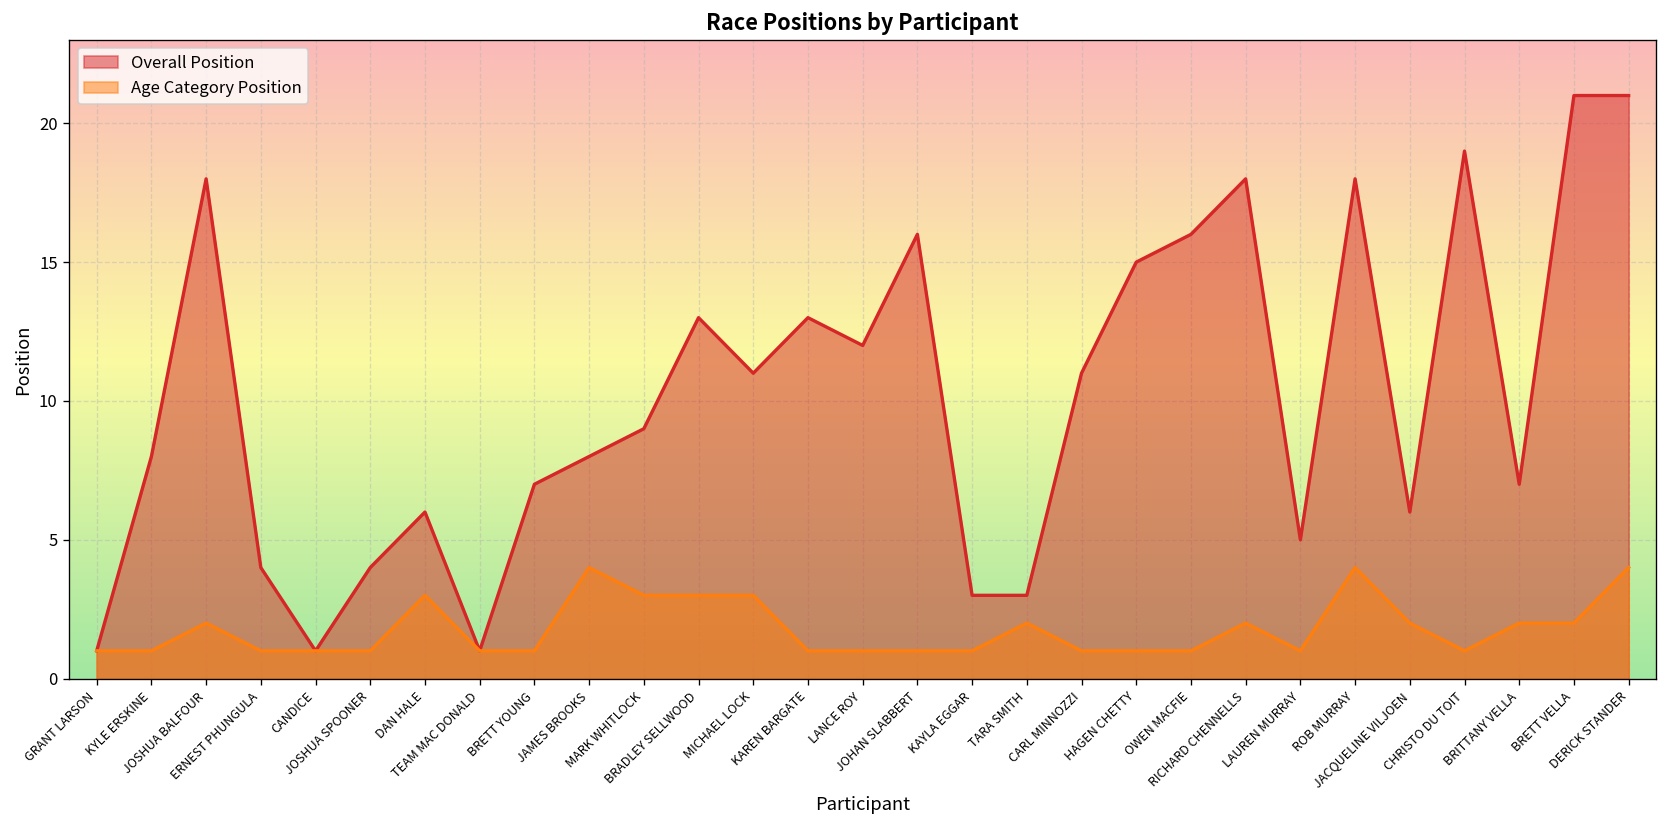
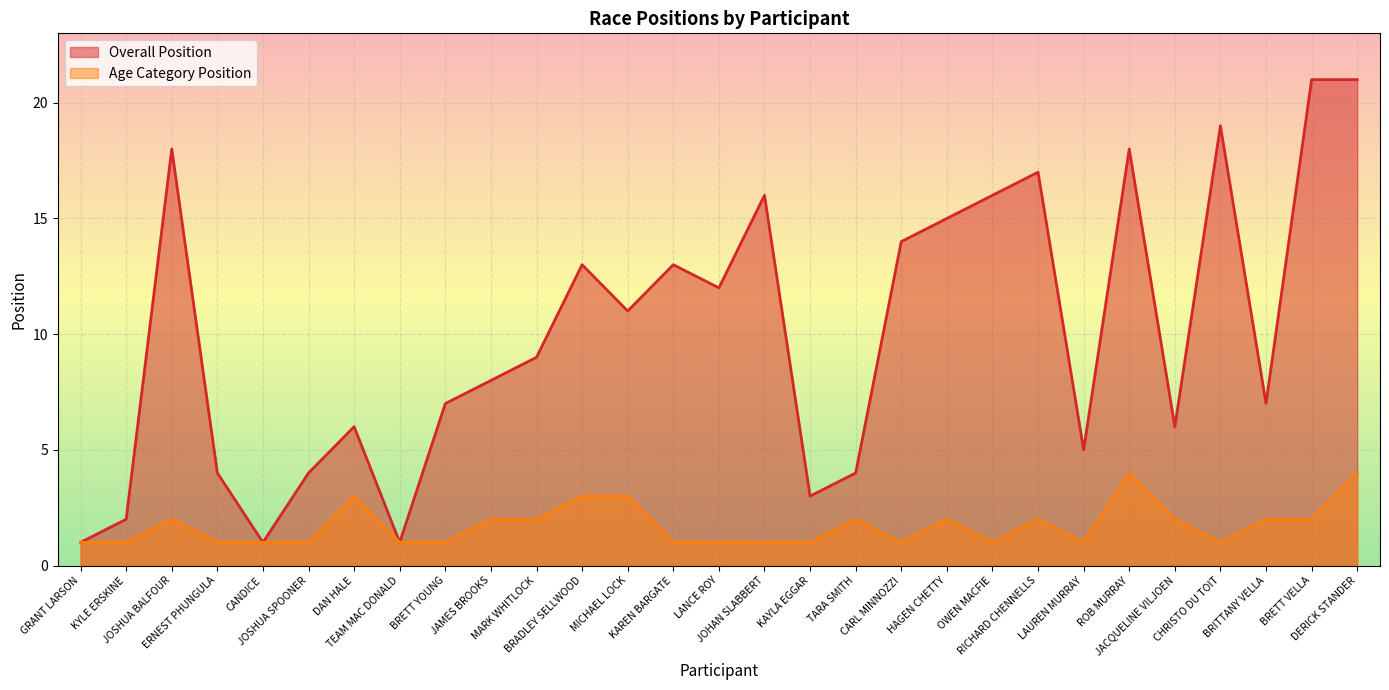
  {
    "Overall Position": {
-     "KYLE ERSKINE": 8,
+     "KYLE ERSKINE": 2,
      "JOSHUA BALFOUR": 18,
      "ERNEST PHUNGULA": 4,
      "JOSHUA SPOONER": 4,
      "DAN HALE": 6,
      "BRETT YOUNG": 7,
      "JAMES BROOKS": 8,
      "MARK WHITLOCK": 9,
      "BRADLEY SELLWOOD": 13,
      "MICHAEL LOCK": 11,
      "KAREN BARGATE": 13,
      "LANCE ROY": 12,
      "JOHAN SLABBERT": 16,
      "KAYLA EGGAR": 3,
-     "TARA SMITH": 3,
-     "CARL MINNOZZI": 11,
+     "TARA SMITH": 4,
+     "CARL MINNOZZI": 14,
      "HAGEN CHETTY": 15,
      "OWEN MACFIE": 16,
-     "RICHARD CHENNELLS": 18,
+     "RICHARD CHENNELLS": 17,
      "LAUREN MURRAY": 5,
      "ROB MURRAY": 18,
      "JACQUELINE VILJOEN": 6,
      "CHRISTO DU TOIT": 19,
      "BRITTANY VELLA": 7,
      "BRETT VELLA": 21,
      "DERICK STANDER": 21
    },
    "Age Category Position": {
      "KYLE ERSKINE": 1,
      "JOSHUA BALFOUR": 2,
      "ERNEST PHUNGULA": 1,
      "JOSHUA SPOONER": 1,
      "DAN HALE": 3,
      "BRETT YOUNG": 1,
-     "JAMES BROOKS": 4,
-     "MARK WHITLOCK": 3,
+     "JAMES BROOKS": 2,
+     "MARK WHITLOCK": 2,
      "BRADLEY SELLWOOD": 3,
      "MICHAEL LOCK": 3,
      "KAREN BARGATE": 1,
      "LANCE ROY": 1,
      "JOHAN SLABBERT": 1,
      "KAYLA EGGAR": 1,
      "TARA SMITH": 2,
      "CARL MINNOZZI": 1,
-     "HAGEN CHETTY": 1,
+     "HAGEN CHETTY": 2,
      "OWEN MACFIE": 1,
      "RICHARD CHENNELLS": 2,
      "LAUREN MURRAY": 1,
      "ROB MURRAY": 4,
      "JACQUELINE VILJOEN": 2,
      "CHRISTO DU TOIT": 1,
      "BRITTANY VELLA": 2,
      "BRETT VELLA": 2,
      "DERICK STANDER": 4
    }
  }
